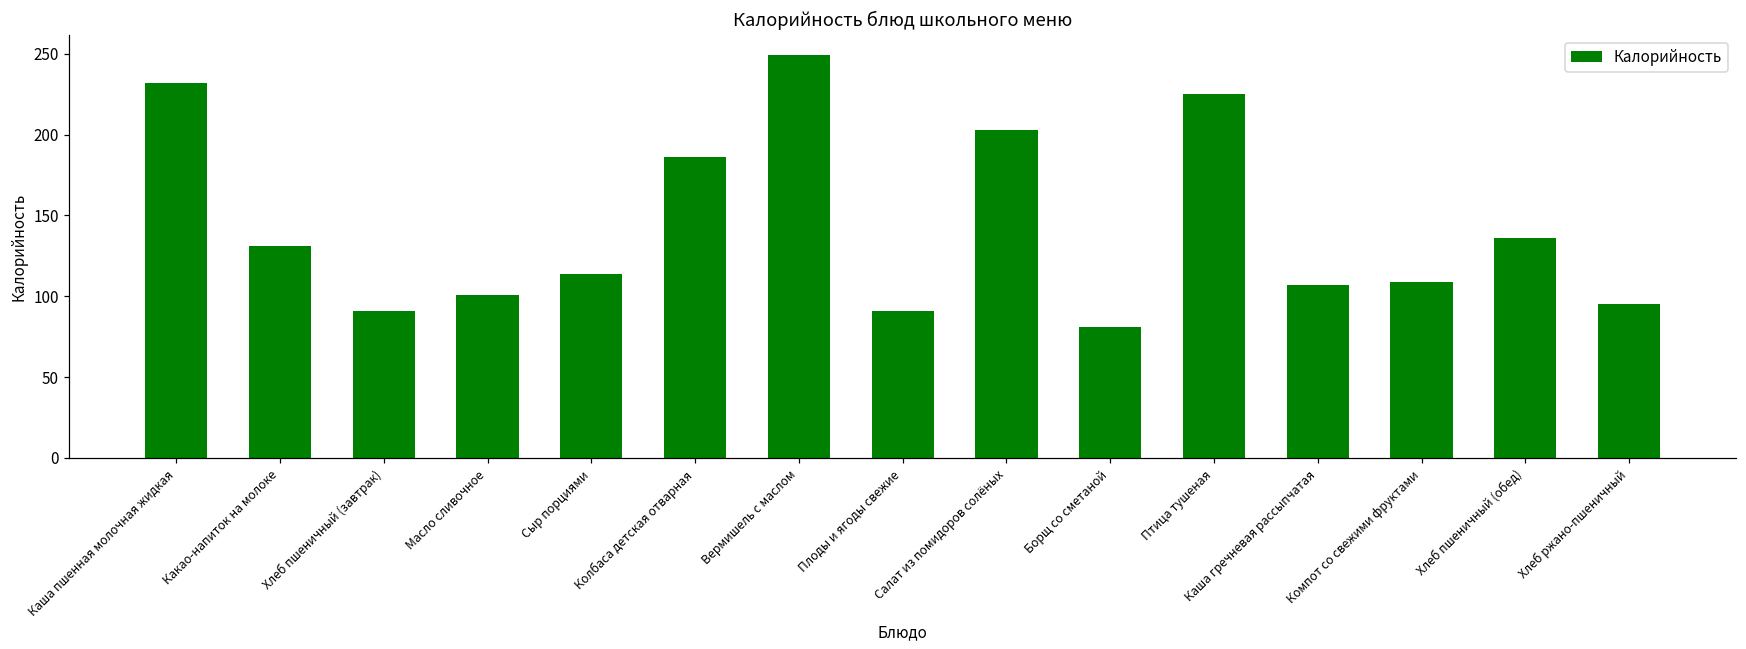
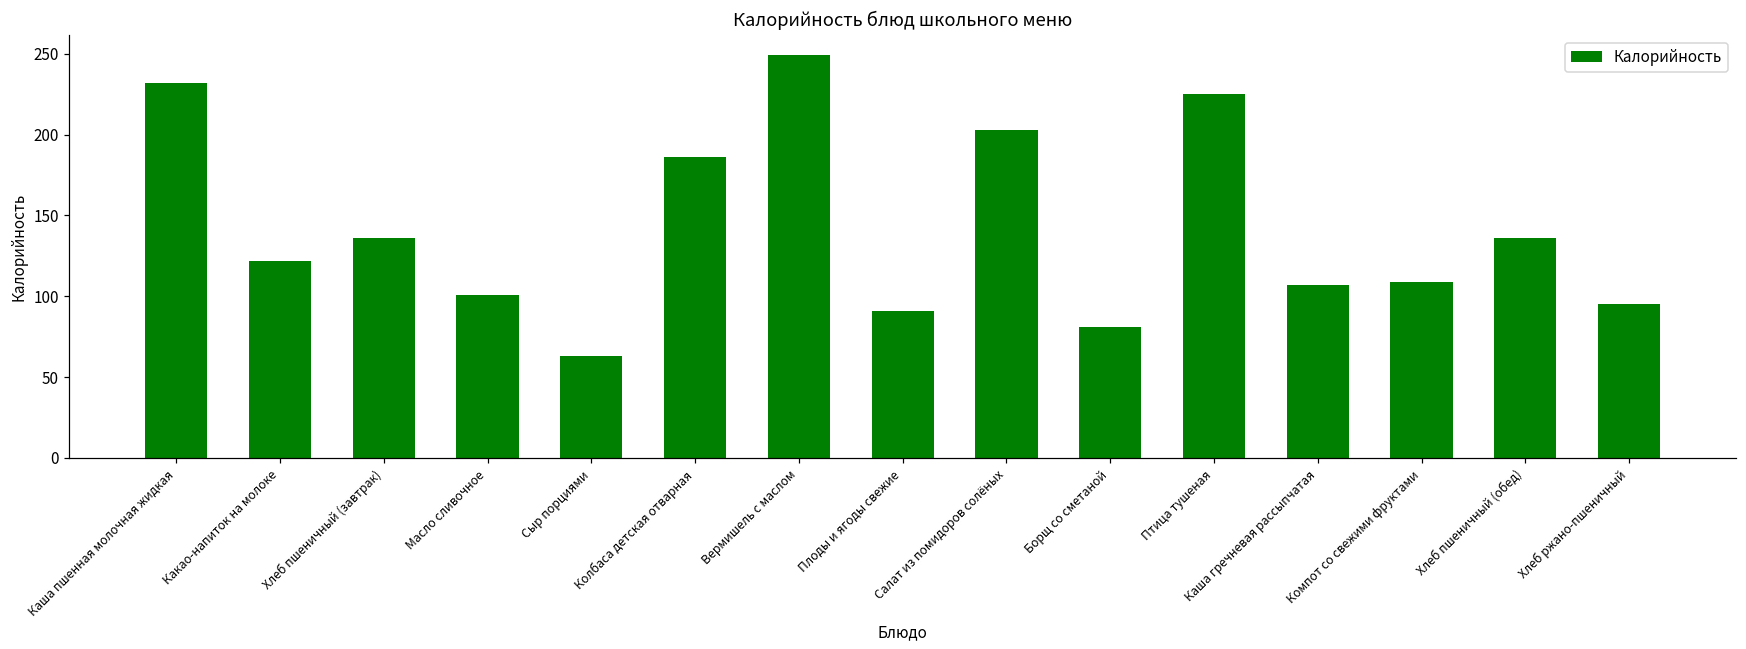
  {
    "Каша пшенная молочная жидкая": 232,
-   "Какао-напиток на молоке": 131,
-   "Хлеб пшеничный (завтрак)": 91,
+   "Какао-напиток на молоке": 122,
+   "Хлеб пшеничный (завтрак)": 136,
    "Масло сливочное": 101,
-   "Сыр порциями": 114,
+   "Сыр порциями": 63,
    "Колбаса детская отварная": 186,
    "Вермишель с маслом": 249,
    "Плоды и ягоды свежие": 91,
    "Салат из помидоров солёных": 203,
    "Борщ со сметаной": 81,
    "Птица тушеная": 225,
    "Каша гречневая рассыпчатая": 107,
    "Компот со свежими фруктами": 109,
    "Хлеб пшеничный (обед)": 136,
    "Хлеб ржано-пшеничный": 95
  }
